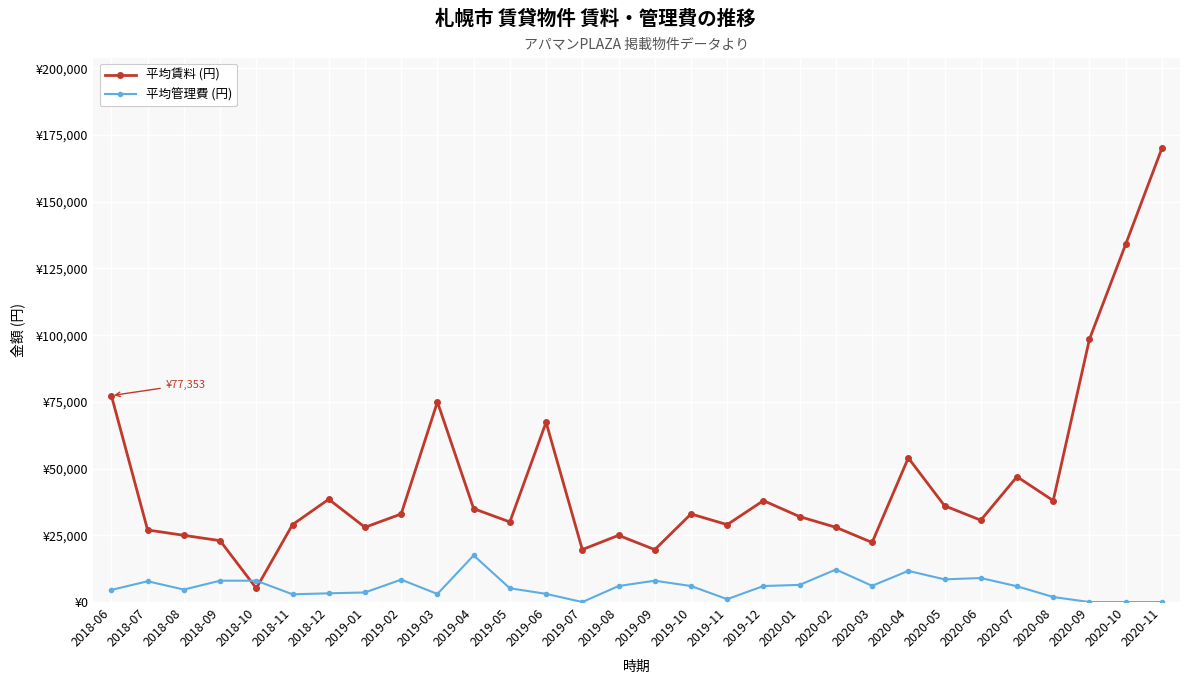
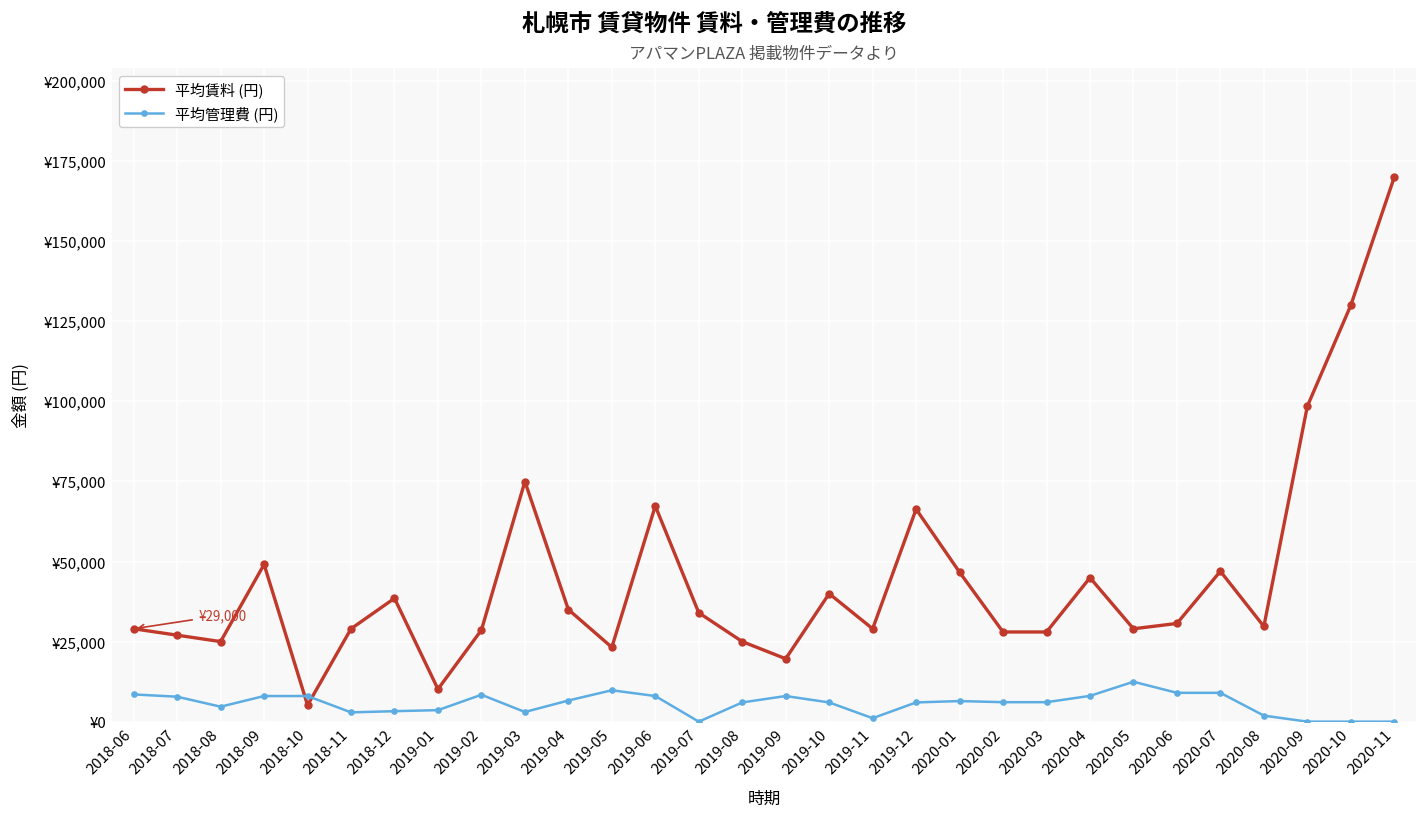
  {
    "平均賃料 (円)": {
-     "2018-06": "¥77,353",
-     "2018-09": "¥23,000",
-     "2019-01": "¥28,000",
-     "2019-02": "¥33,000",
-     "2019-05": "¥30,000",
-     "2019-07": "¥20,000",
-     "2019-10": "¥33,000",
-     "2019-12": "¥38,000",
-     "2020-01": "¥32,000",
-     "2020-03": "¥22,000",
-     "2020-04": "¥54,000",
-     "2020-05": "¥36,000",
-     "2020-08": "¥38,000",
-     "2020-10": "¥134,000"
+     "2018-06": "¥29,000",
+     "2018-09": "¥49,000",
+     "2019-01": "¥10,000",
+     "2019-02": "¥29,000",
+     "2019-05": "¥23,000",
+     "2019-07": "¥34,000",
+     "2019-10": "¥40,000",
+     "2019-12": "¥66,000",
+     "2020-01": "¥47,000",
+     "2020-03": "¥28,000",
+     "2020-04": "¥45,000",
+     "2020-05": "¥29,000",
+     "2020-08": "¥30,000",
+     "2020-10": "¥130,000"
    },
    "平均管理費 (円)": {
-     "2018-06": "¥5,000",
+     "2018-06": "¥9,000",
      "2018-07": "¥8,000",
      "2018-08": "¥5,000",
      "2018-09": "¥8,000",
      "2018-10": "¥8,000",
      "2018-11": "¥3,000",
      "2018-12": "¥3,000",
      "2019-01": "¥4,000",
      "2019-02": "¥8,000",
      "2019-03": "¥3,000",
-     "2019-04": "¥17,000",
-     "2019-05": "¥5,000",
-     "2019-06": "¥3,000",
+     "2019-04": "¥7,000",
+     "2019-05": "¥10,000",
+     "2019-06": "¥8,000",
      "2019-07": "¥0",
      "2019-08": "¥6,000",
      "2019-09": "¥8,000",
      "2019-10": "¥6,000",
      "2019-11": "¥1,000",
      "2019-12": "¥6,000",
      "2020-01": "¥6,000",
-     "2020-02": "¥12,000",
+     "2020-02": "¥6,000",
      "2020-03": "¥6,000",
-     "2020-04": "¥12,000",
-     "2020-05": "¥9,000",
+     "2020-04": "¥8,000",
+     "2020-05": "¥12,000",
      "2020-06": "¥9,000",
-     "2020-07": "¥6,000",
+     "2020-07": "¥9,000",
      "2020-08": "¥2,000",
      "2020-09": "¥0",
      "2020-10": "¥0",
      "2020-11": "¥0"
    }
  }
